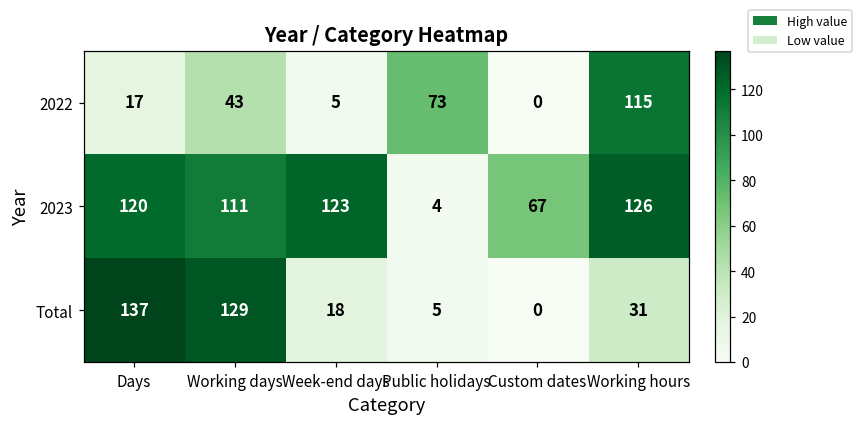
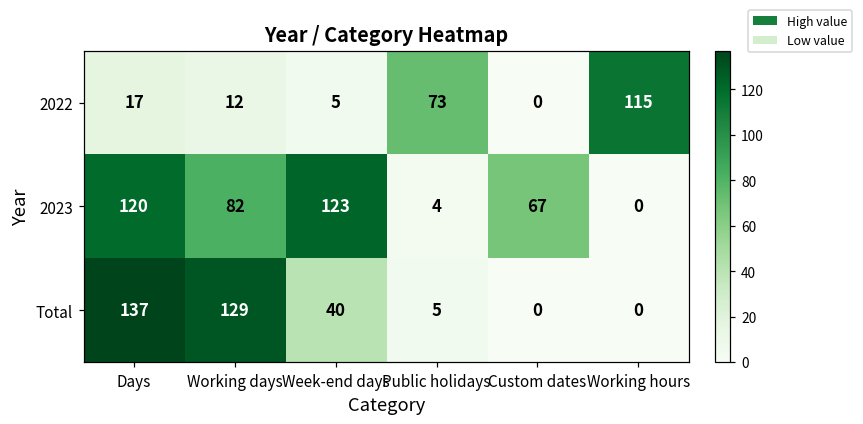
  {
    "2022": {
      "Days": 17,
-     "Working days": 43,
+     "Working days": 12,
      "Week-end days": 5,
      "Public holidays": 73,
      "Custom dates": 0,
      "Working hours": 115
    },
    "2023": {
      "Days": 120,
-     "Working days": 111,
+     "Working days": 82,
      "Week-end days": 123,
      "Public holidays": 4,
      "Custom dates": 67,
-     "Working hours": 126
+     "Working hours": 0
    },
    "Total": {
      "Days": 137,
      "Working days": 129,
-     "Week-end days": 18,
+     "Week-end days": 40,
      "Public holidays": 5,
      "Custom dates": 0,
-     "Working hours": 31
+     "Working hours": 0
    }
  }
